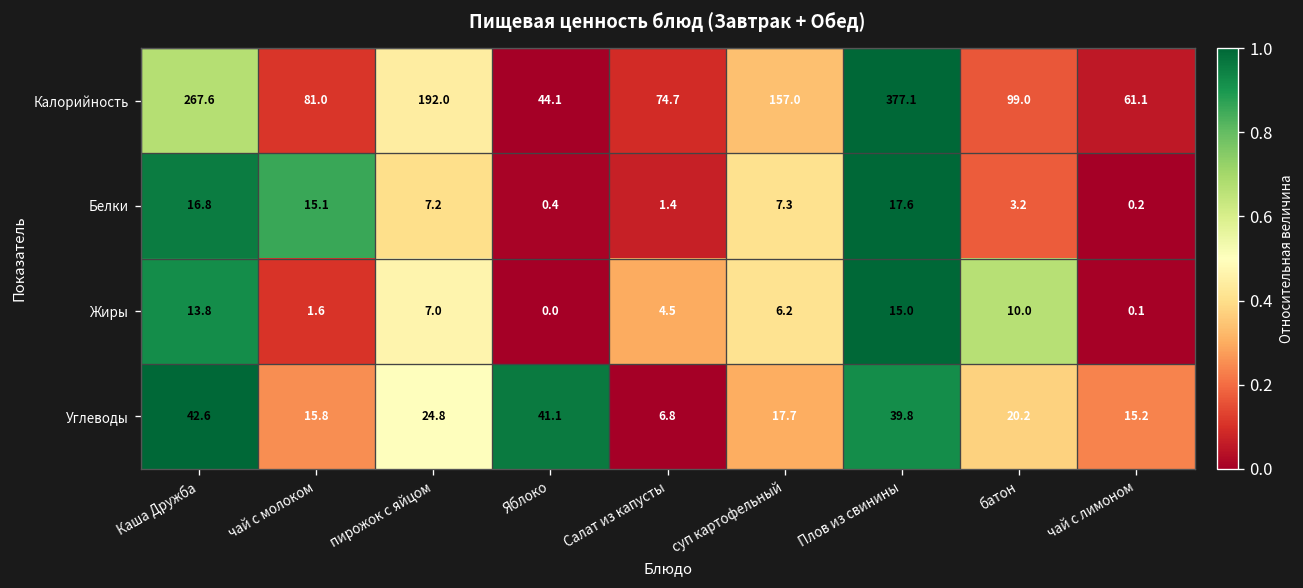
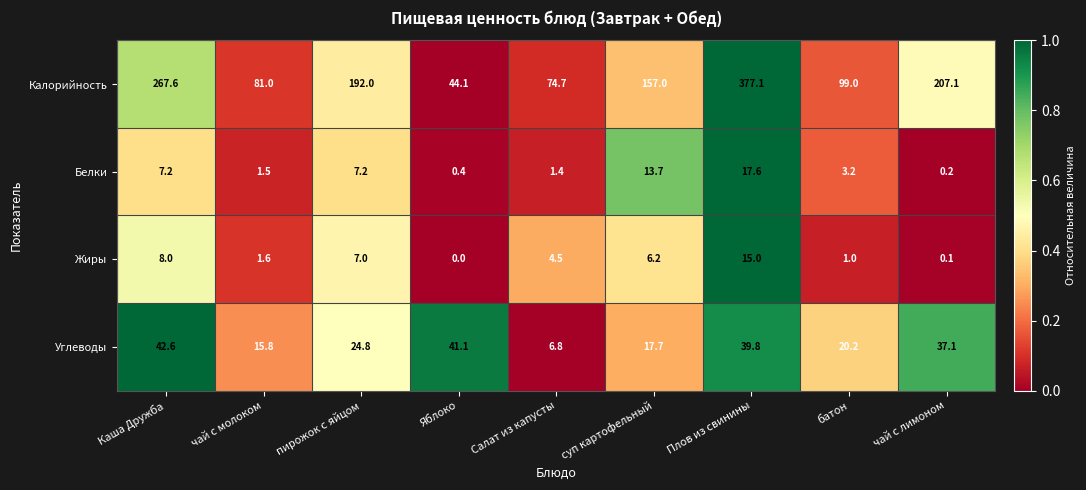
  {
    "Калорийность": {
      "Каша Дружба": 267.6,
      "чай с молоком": 81.0,
      "пирожок с яйцом": 192.0,
      "Яблоко": 44.1,
      "Салат из капусты": 74.7,
      "суп картофельный": 157.0,
      "Плов из свинины": 377.1,
      "батон": 99.0,
-     "чай с лимоном": 61.1
+     "чай с лимоном": 207.1
    },
    "Белки": {
-     "Каша Дружба": 16.8,
-     "чай с молоком": 15.1,
+     "Каша Дружба": 7.2,
+     "чай с молоком": 1.5,
      "пирожок с яйцом": 7.2,
      "Яблоко": 0.4,
      "Салат из капусты": 1.4,
-     "суп картофельный": 7.3,
+     "суп картофельный": 13.7,
      "Плов из свинины": 17.6,
      "батон": 3.2,
      "чай с лимоном": 0.2
    },
    "Жиры": {
-     "Каша Дружба": 13.8,
+     "Каша Дружба": 8.0,
      "чай с молоком": 1.6,
      "пирожок с яйцом": 7.0,
      "Яблоко": 0.0,
      "Салат из капусты": 4.5,
      "суп картофельный": 6.2,
      "Плов из свинины": 15.0,
-     "батон": 10.0,
+     "батон": 1.0,
      "чай с лимоном": 0.1
    },
    "Углеводы": {
      "Каша Дружба": 42.6,
      "чай с молоком": 15.8,
      "пирожок с яйцом": 24.8,
      "Яблоко": 41.1,
      "Салат из капусты": 6.8,
      "суп картофельный": 17.7,
      "Плов из свинины": 39.8,
      "батон": 20.2,
-     "чай с лимоном": 15.2
+     "чай с лимоном": 37.1
    }
  }
